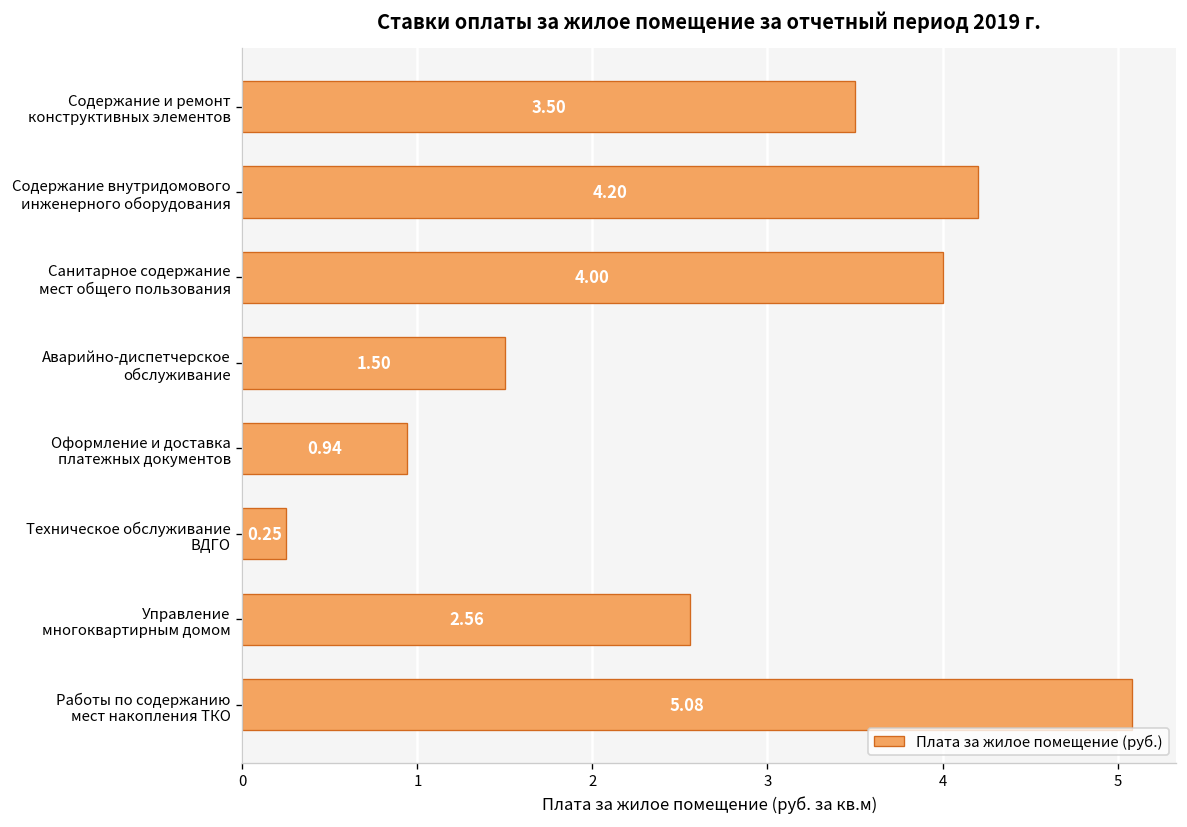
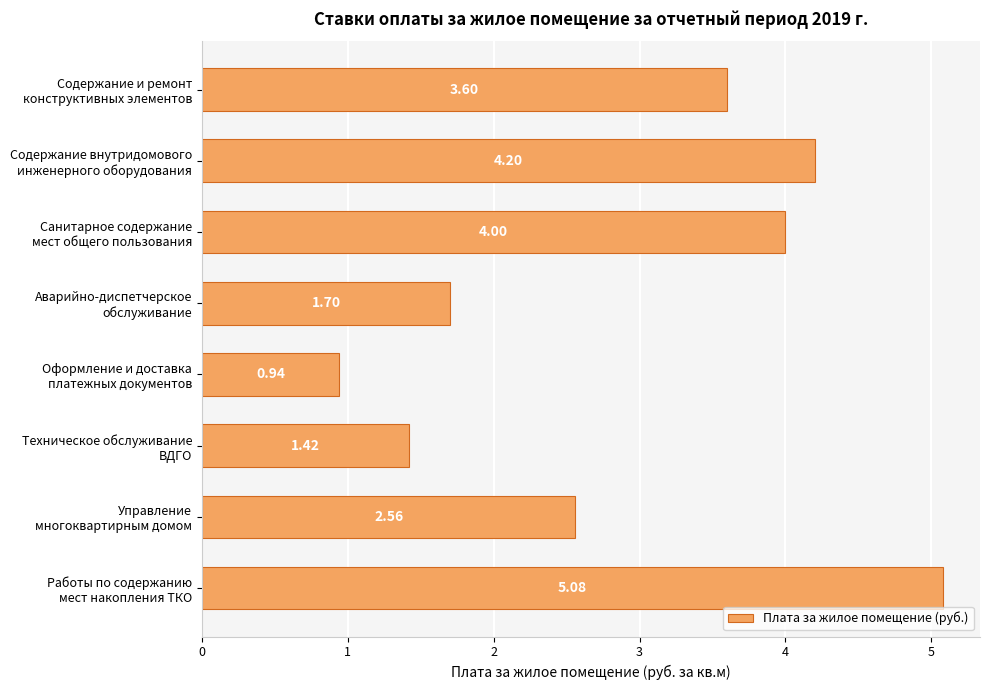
  {
-   "Содержание и ремонт конструктивных элементов": 3.50,
+   "Содержание и ремонт конструктивных элементов": 3.60,
    "Содержание внутридомового инженерного оборудования": 4.20,
    "Санитарное содержание мест общего пользования": 4.00,
-   "Аварийно-диспетчерское обслуживание": 1.50,
+   "Аварийно-диспетчерское обслуживание": 1.70,
    "Оформление и доставка платежных документов": 0.94,
-   "Техническое обслуживание ВДГО": 0.25,
+   "Техническое обслуживание ВДГО": 1.42,
    "Управление многоквартирным домом": 2.56,
    "Работы по содержанию мест накопления ТКО": 5.08
  }
